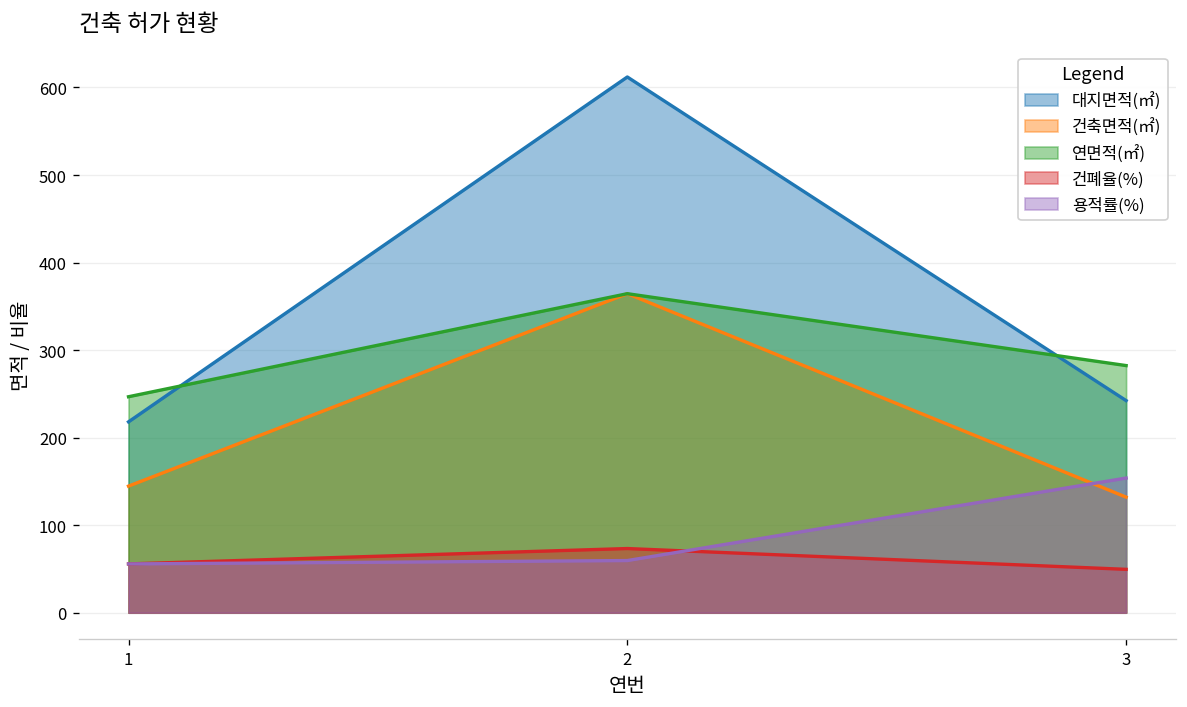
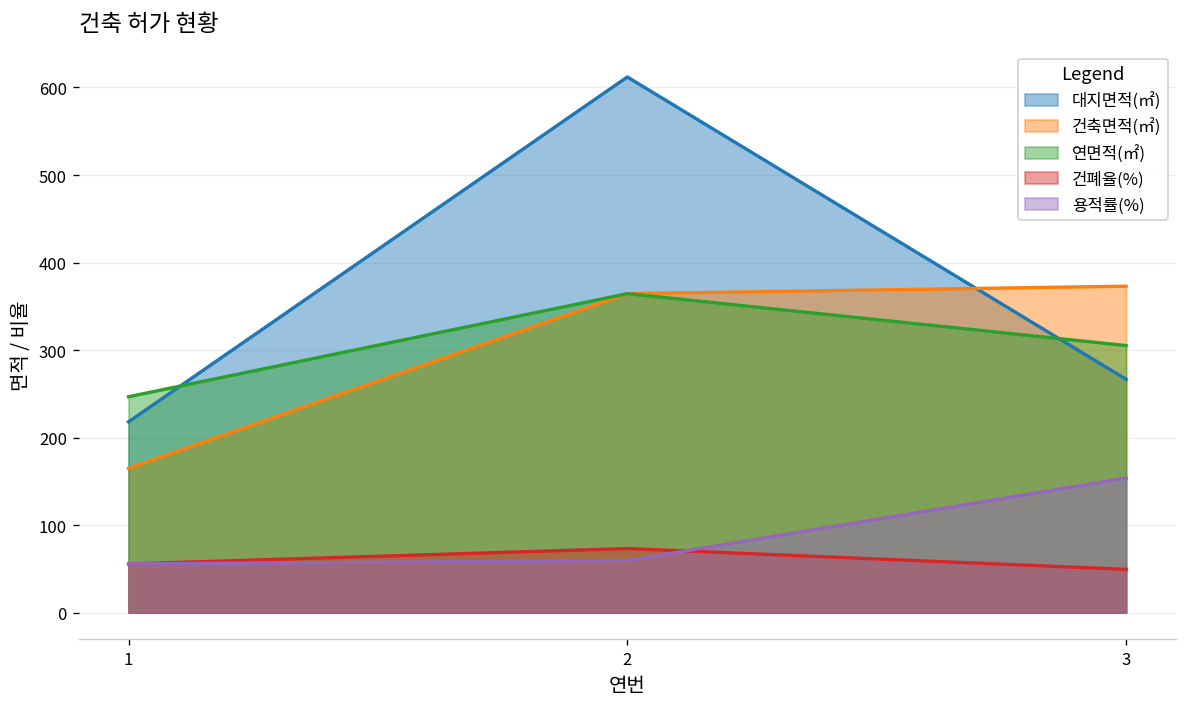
  {
    "대지면적(㎡)": {
      "1": 220,
      "2": 610,
-     "3": 240
+     "3": 270
    },
    "건축면적(㎡)": {
-     "1": 140,
-     "3": 130
+     "1": 160,
+     "3": 370
    },
    "연면적(㎡)": {
      "1": 250,
-     "3": 280
+     "3": 310
    },
    "건폐율(%)": {
      "2": 70,
      "3": 50
    },
    "용적률(%)": {
      "2": 60,
      "3": 150
    }
  }
